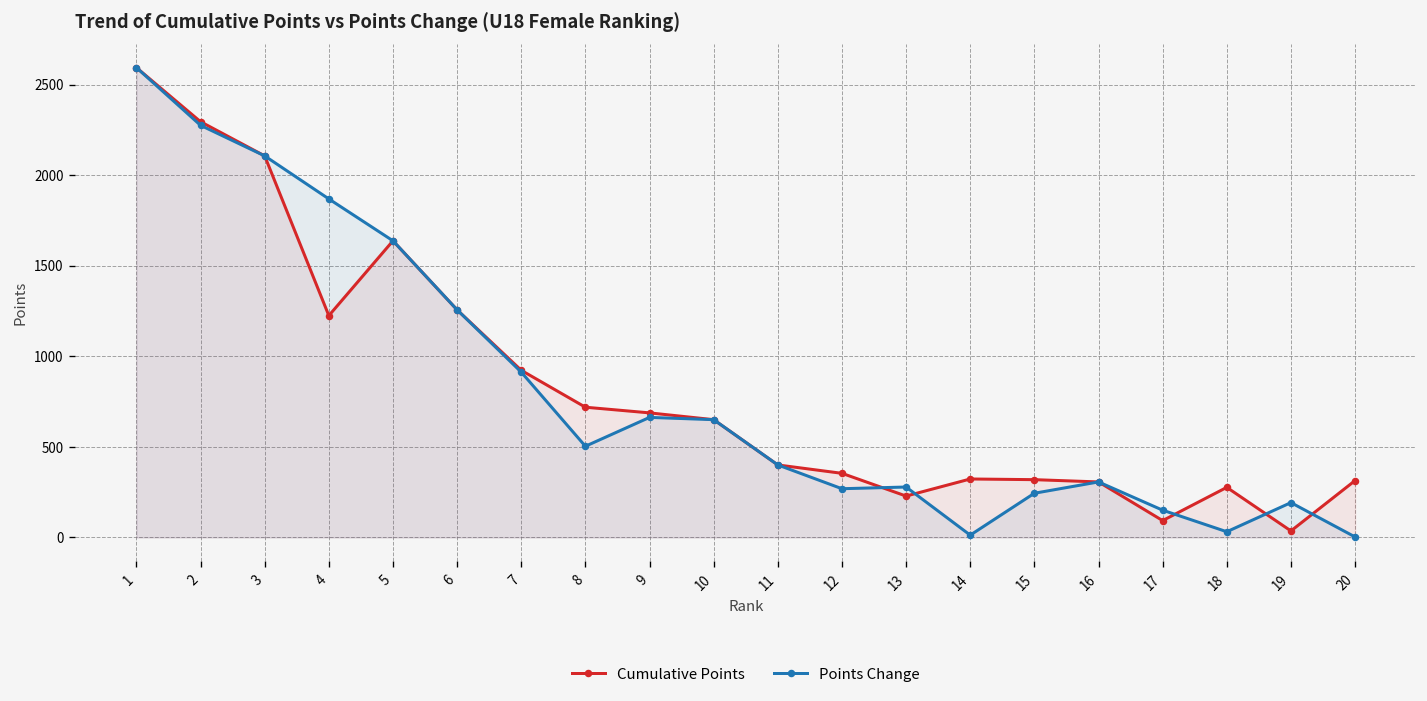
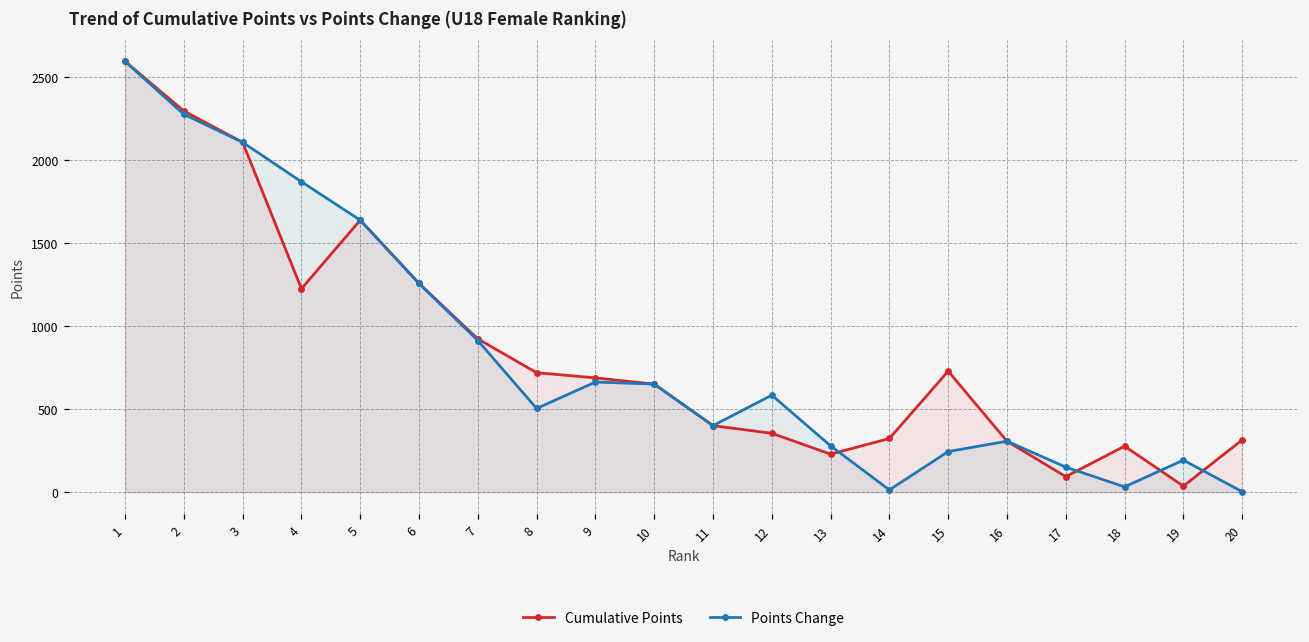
  {
    "Cumulative Points": {
      "2": 2300,
      "4": 1220,
      "8": 720,
      "9": 690,
      "12": 350,
      "13": 230,
      "14": 320,
-     "15": 320,
+     "15": 730,
      "17": 90,
      "18": 280,
      "19": 40,
      "20": 310
    },
    "Points Change": {
      "2": 2280,
      "4": 1870,
      "8": 500,
      "9": 660,
-     "12": 270,
+     "12": 580,
      "13": 280,
      "14": 10,
      "15": 240,
      "17": 150,
      "18": 30,
      "19": 190,
      "20": 0
    }
  }
